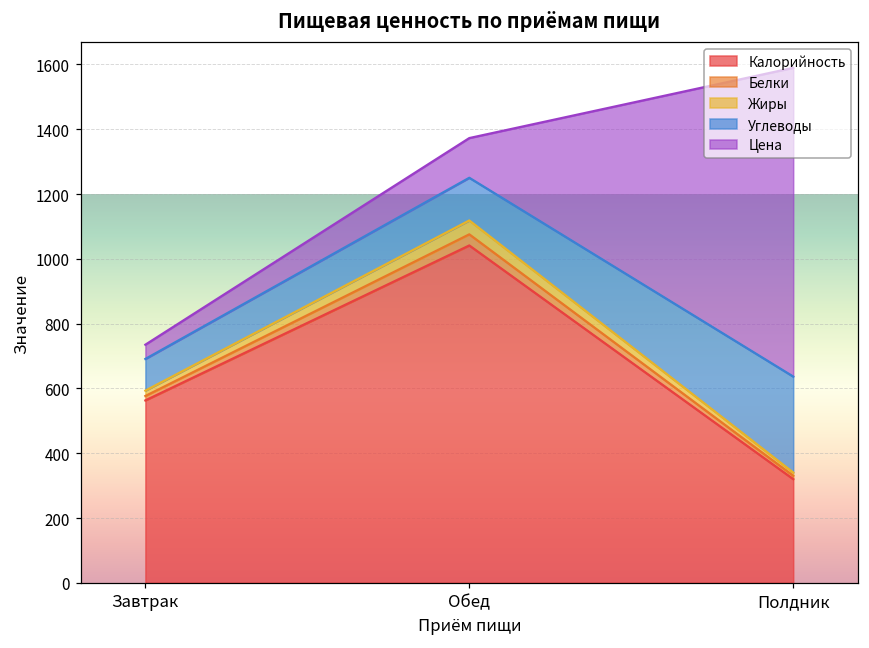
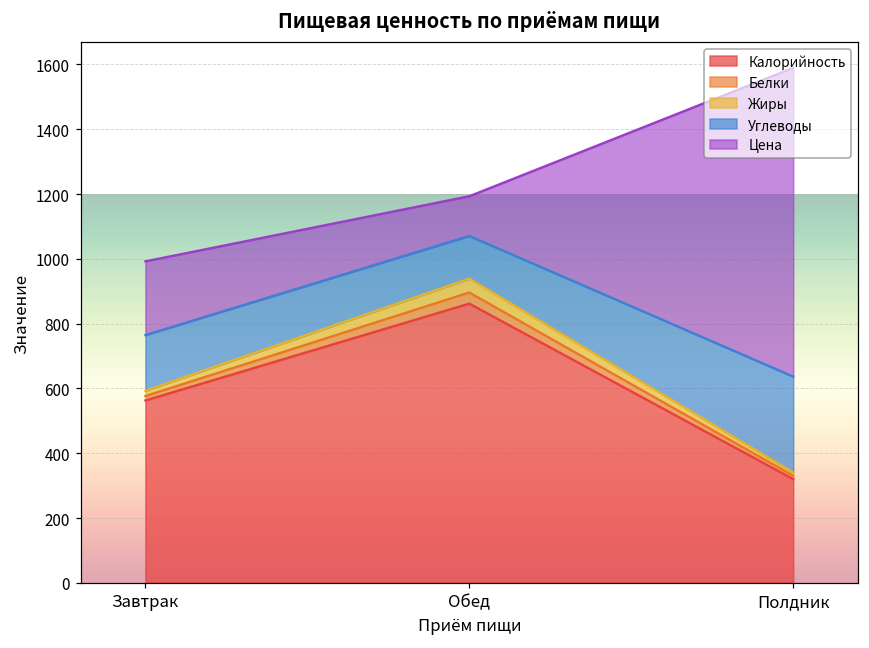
  {
    "Калорийность": {
      "Завтрак": 560,
-     "Обед": 1040,
+     "Обед": 860,
      "Полдник": 320
    },
    "Углеводы": {
-     "Завтрак": 100,
+     "Завтрак": 170,
      "Обед": 130,
      "Полдник": 300
    },
    "Цена": {
-     "Завтрак": 40,
+     "Завтрак": 230,
      "Обед": 120
    }
  }
